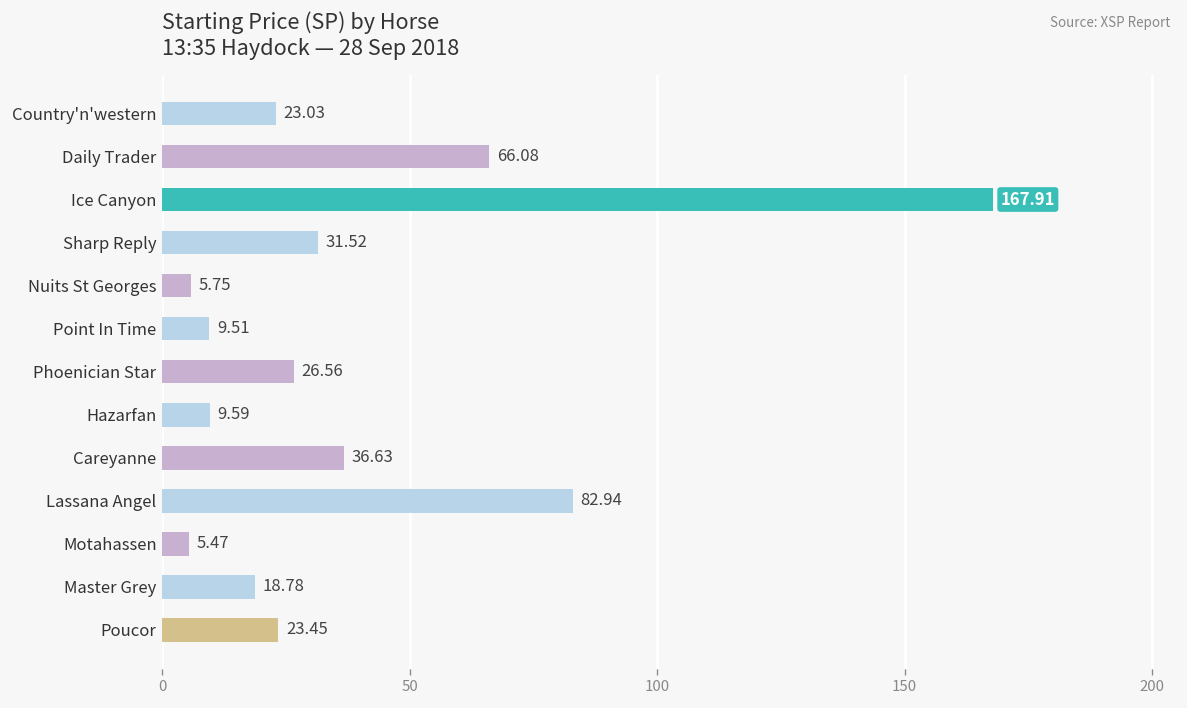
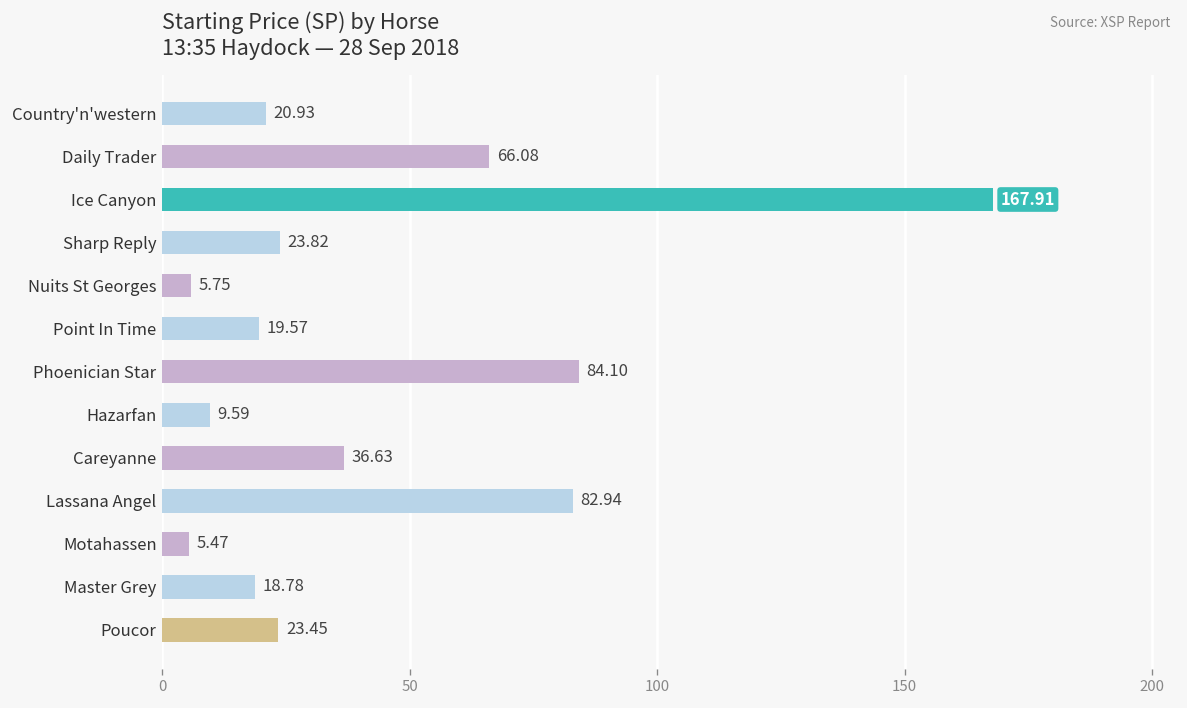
  {
-   "Country'n'western": 23.03,
+   "Country'n'western": 20.93,
    "Daily Trader": 66.08,
-   "Sharp Reply": 31.52,
+   "Sharp Reply": 23.82,
    "Nuits St Georges": 5.75,
-   "Point In Time": 9.51,
-   "Phoenician Star": 26.56,
+   "Point In Time": 19.57,
+   "Phoenician Star": 84.10,
    "Hazarfan": 9.59,
    "Careyanne": 36.63,
    "Lassana Angel": 82.94,
    "Motahassen": 5.47,
    "Master Grey": 18.78,
    "Poucor": 23.45
  }
